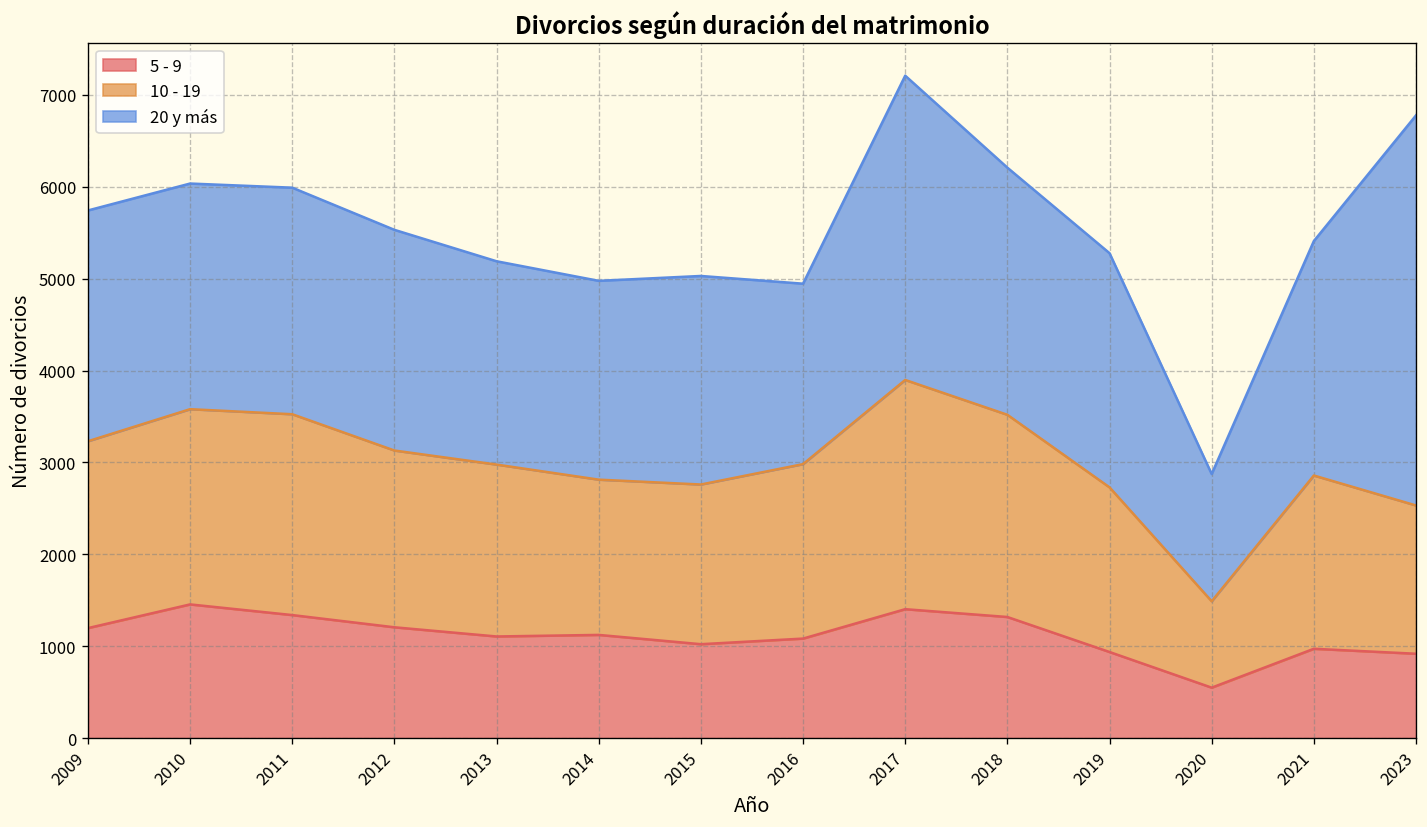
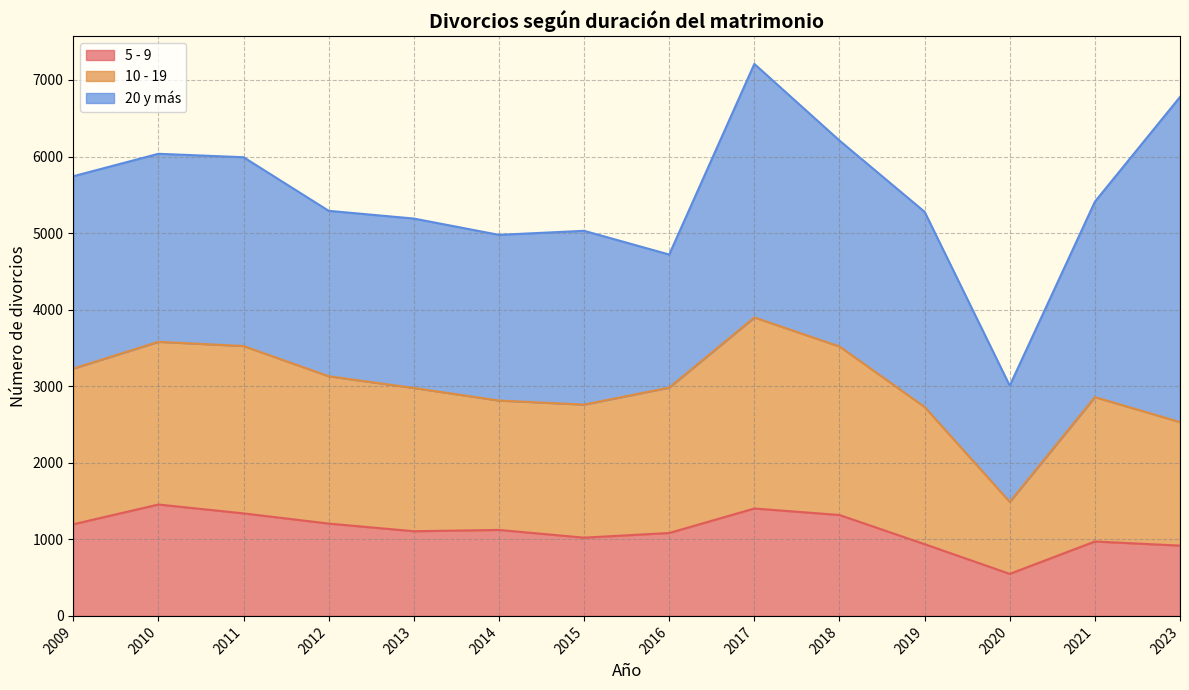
  {
    "20 y más": {
      "2009": 2500,
      "2010": 2500,
      "2011": 2500,
-     "2012": 2400,
+     "2012": 2200,
      "2013": 2200,
      "2014": 2200,
      "2015": 2300,
-     "2016": 2000,
+     "2016": 1700,
      "2017": 3300,
      "2018": 2700,
      "2019": 2500,
-     "2020": 1400,
+     "2020": 1500,
      "2021": 2600,
      "2023": 4200
    }
  }
